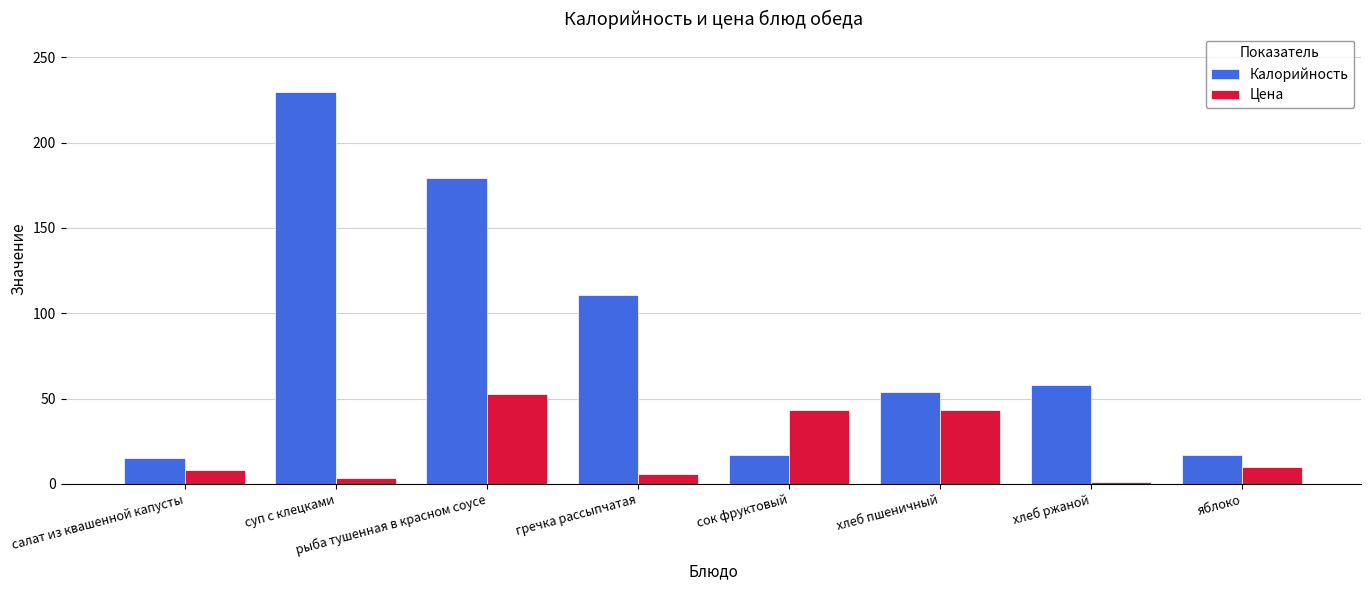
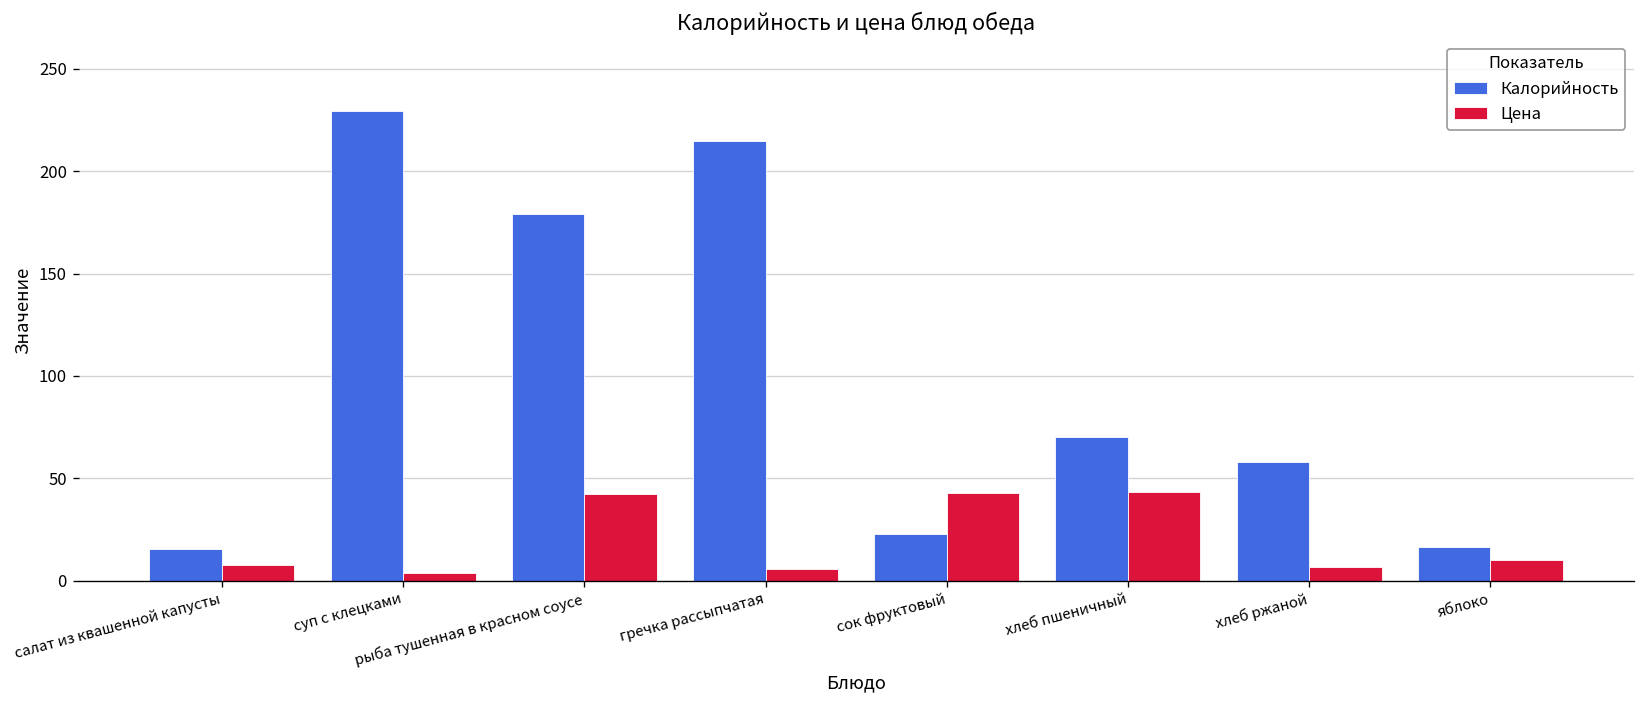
  {
    "Калорийность": {
      "салат из квашенной капусты": 15,
      "суп с клецками": 230,
      "рыба тушенная в красном соусе": 179,
-     "гречка рассыпчатая": 110,
-     "сок фруктовый": 17,
-     "хлеб пшеничный": 54,
+     "гречка рассыпчатая": 215,
+     "сок фруктовый": 23,
+     "хлеб пшеничный": 70,
      "хлеб ржаной": 58,
      "яблоко": 17
    },
    "Цена": {
      "салат из квашенной капусты": 8,
      "суп с клецками": 4,
-     "рыба тушенная в красном соусе": 53,
+     "рыба тушенная в красном соусе": 42,
      "гречка рассыпчатая": 6,
      "сок фруктовый": 43,
      "хлеб пшеничный": 43,
-     "хлеб ржаной": 1,
+     "хлеб ржаной": 6,
      "яблоко": 10
    }
  }
